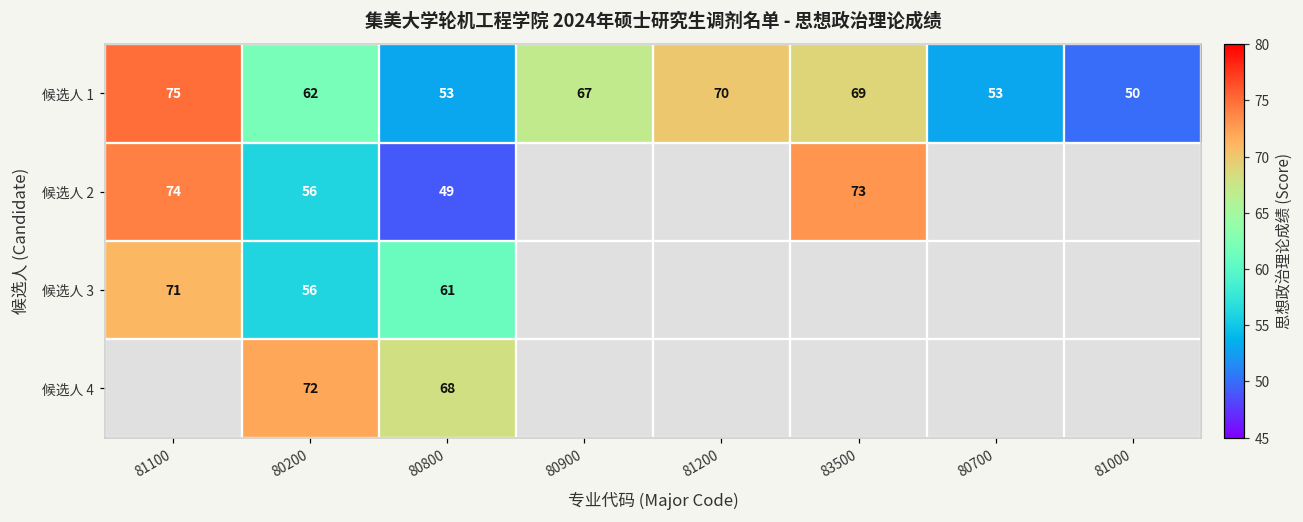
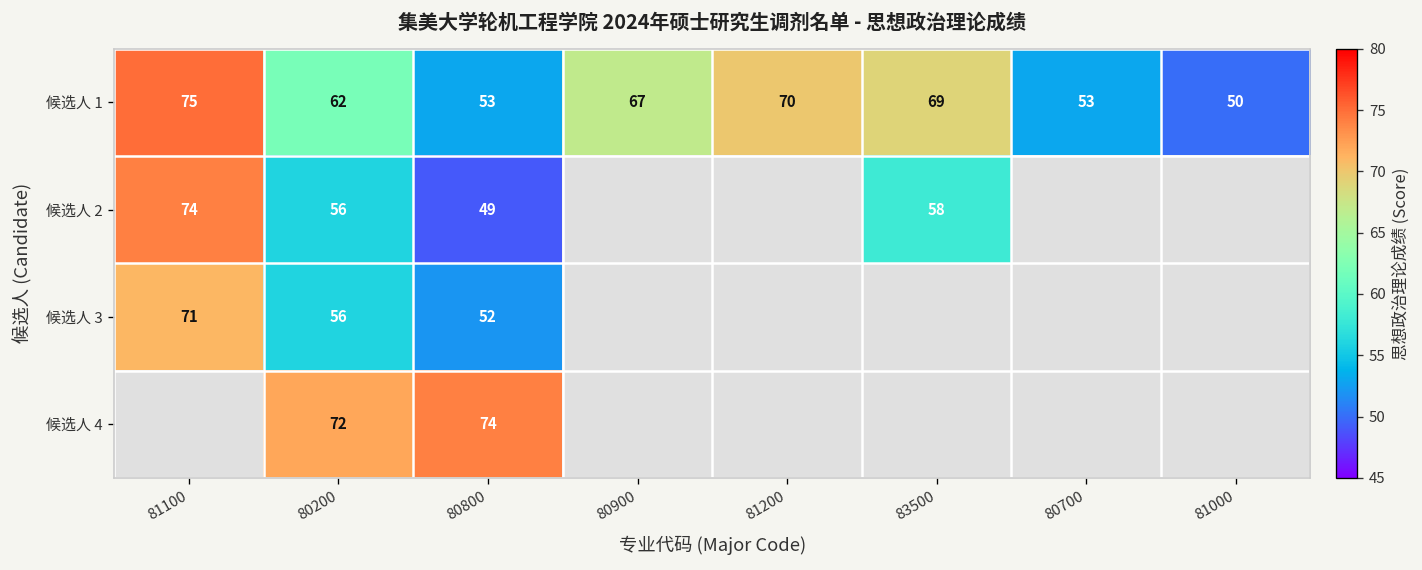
  {
    "候选人 1": {
      "81100": 75,
      "80200": 62,
      "80800": 53,
      "80900": 67,
      "81200": 70,
      "83500": 69,
      "80700": 53,
      "81000": 50
    },
    "候选人 2": {
      "81100": 74,
      "80200": 56,
      "80800": 49,
-     "83500": 73
+     "83500": 58
    },
    "候选人 3": {
      "81100": 71,
      "80200": 56,
-     "80800": 61
+     "80800": 52
    },
    "候选人 4": {
      "80200": 72,
-     "80800": 68
+     "80800": 74
    }
  }
